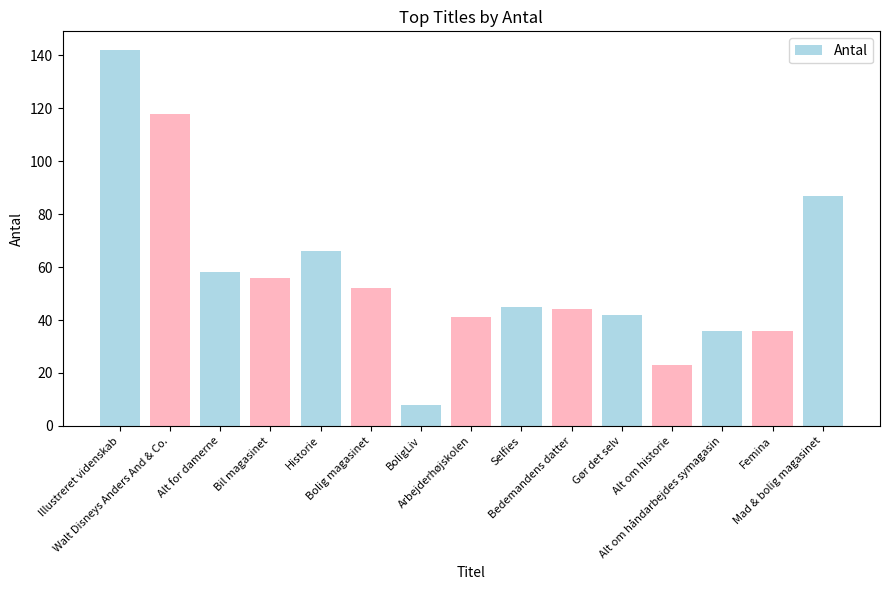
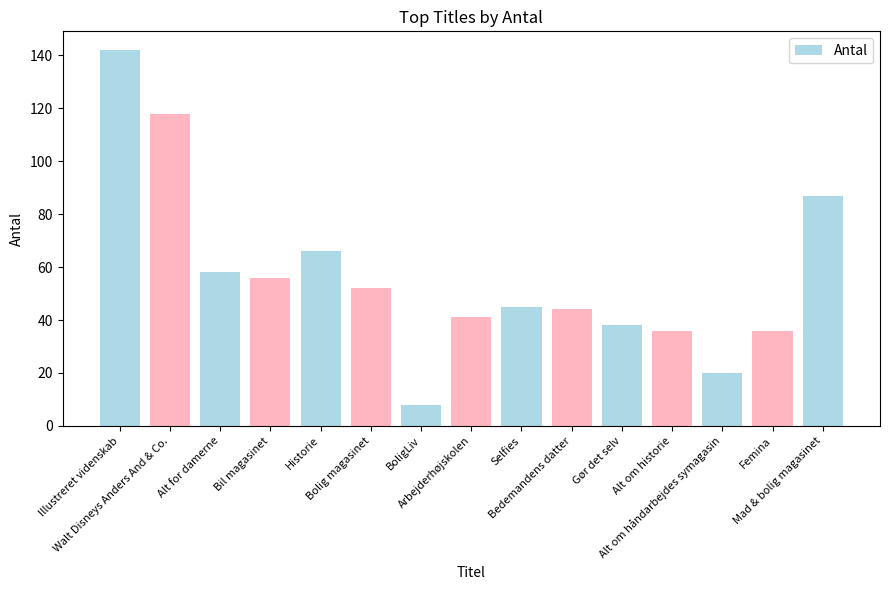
  {
    "Illustreret videnskab": 142,
    "Walt Disneys Anders And & Co.": 118,
    "Alt for damerne": 58,
    "Bil magasinet": 56,
    "Historie": 66,
    "Bolig magasinet": 52,
    "BoligLiv": 8,
    "Arbejderhøjskolen": 41,
    "Selfies": 45,
    "Bedemandens datter": 44,
-   "Gør det selv": 42,
-   "Alt om historie": 23,
-   "Alt om håndarbejdes symagasin": 36,
+   "Gør det selv": 38,
+   "Alt om historie": 36,
+   "Alt om håndarbejdes symagasin": 20,
    "Femina": 36,
    "Mad & bolig magasinet": 87
  }
